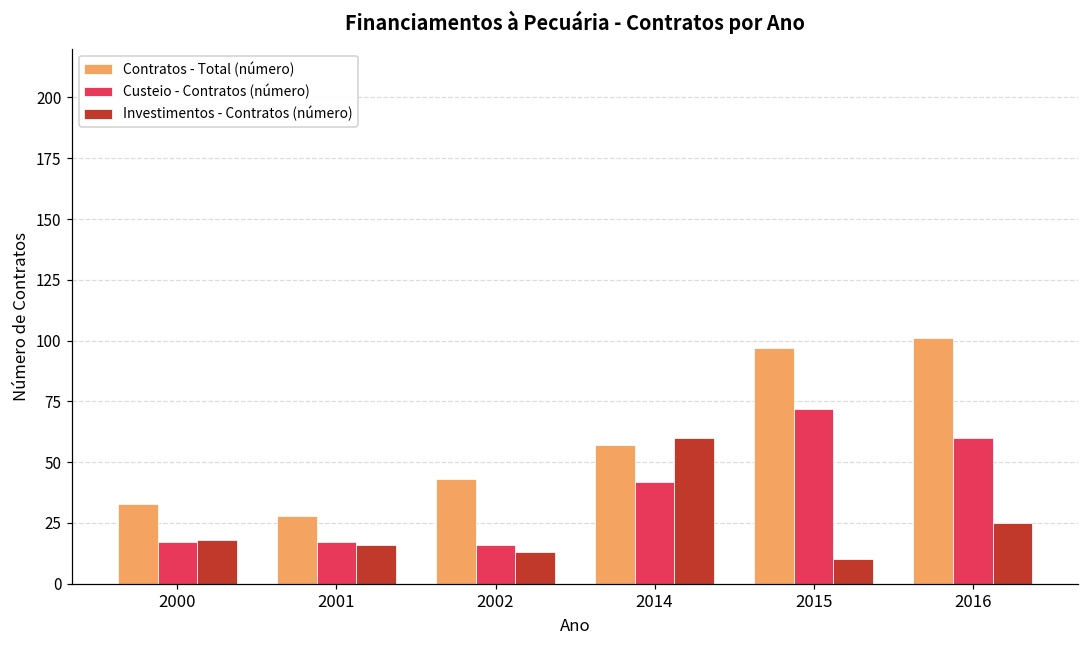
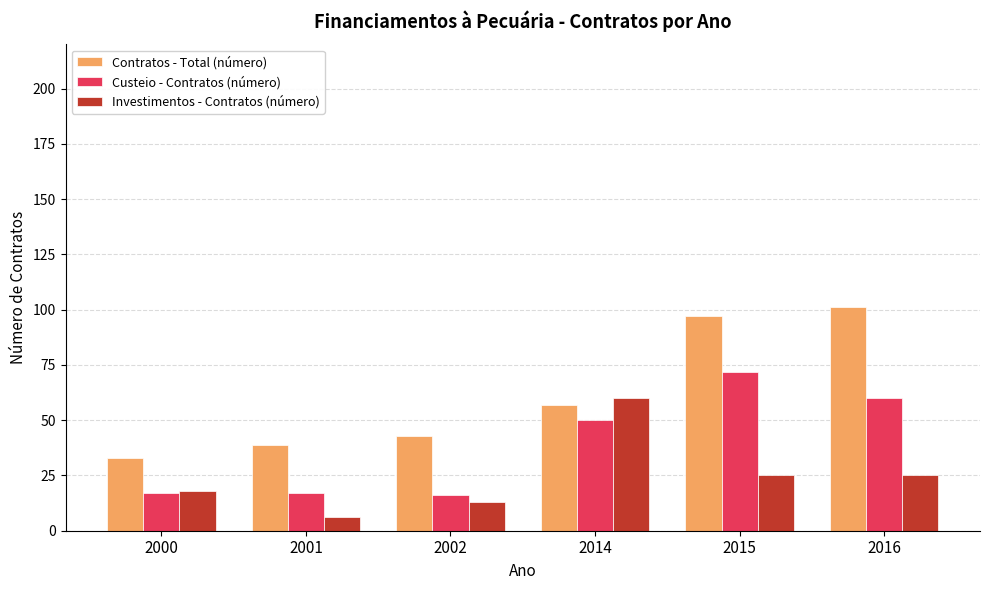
  {
    "Contratos - Total (número)": {
      "2000": 33,
-     "2001": 28,
+     "2001": 39,
      "2002": 43,
      "2014": 57,
      "2015": 97,
      "2016": 101
    },
    "Custeio - Contratos (número)": {
      "2000": 17,
      "2001": 17,
      "2002": 16,
-     "2014": 42,
+     "2014": 50,
      "2015": 72,
      "2016": 60
    },
    "Investimentos - Contratos (número)": {
      "2000": 18,
-     "2001": 16,
+     "2001": 6,
      "2002": 13,
      "2014": 60,
-     "2015": 10,
+     "2015": 25,
      "2016": 25
    }
  }
